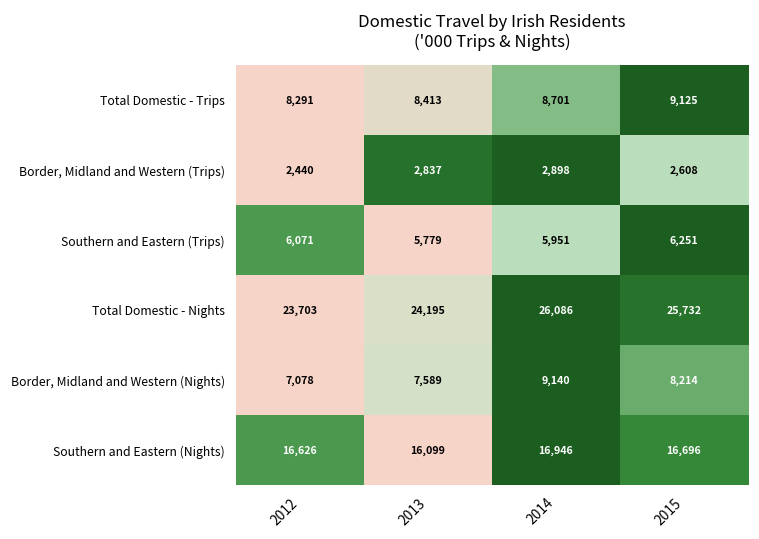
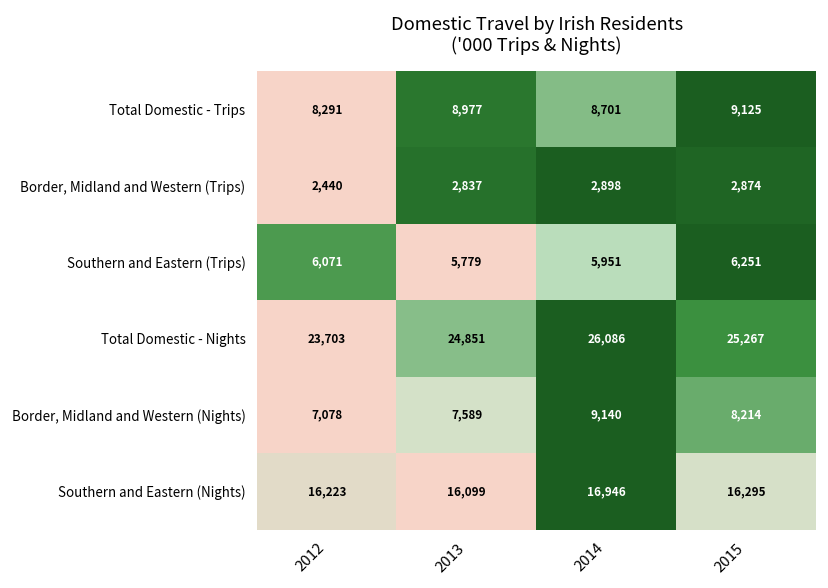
  {
    "Total Domestic - Trips": {
      "2012": "8,291",
-     "2013": "8,413",
+     "2013": "8,977",
      "2014": "8,701",
      "2015": "9,125"
    },
    "Border, Midland and Western (Trips)": {
      "2012": "2,440",
      "2013": "2,837",
      "2014": "2,898",
-     "2015": "2,608"
+     "2015": "2,874"
    },
    "Southern and Eastern (Trips)": {
      "2012": "6,071",
      "2013": "5,779",
      "2014": "5,951",
      "2015": "6,251"
    },
    "Total Domestic - Nights": {
      "2012": "23,703",
-     "2013": "24,195",
+     "2013": "24,851",
      "2014": "26,086",
-     "2015": "25,732"
+     "2015": "25,267"
    },
    "Border, Midland and Western (Nights)": {
      "2012": "7,078",
      "2013": "7,589",
      "2014": "9,140",
      "2015": "8,214"
    },
    "Southern and Eastern (Nights)": {
-     "2012": "16,626",
+     "2012": "16,223",
      "2013": "16,099",
      "2014": "16,946",
-     "2015": "16,696"
+     "2015": "16,295"
    }
  }
